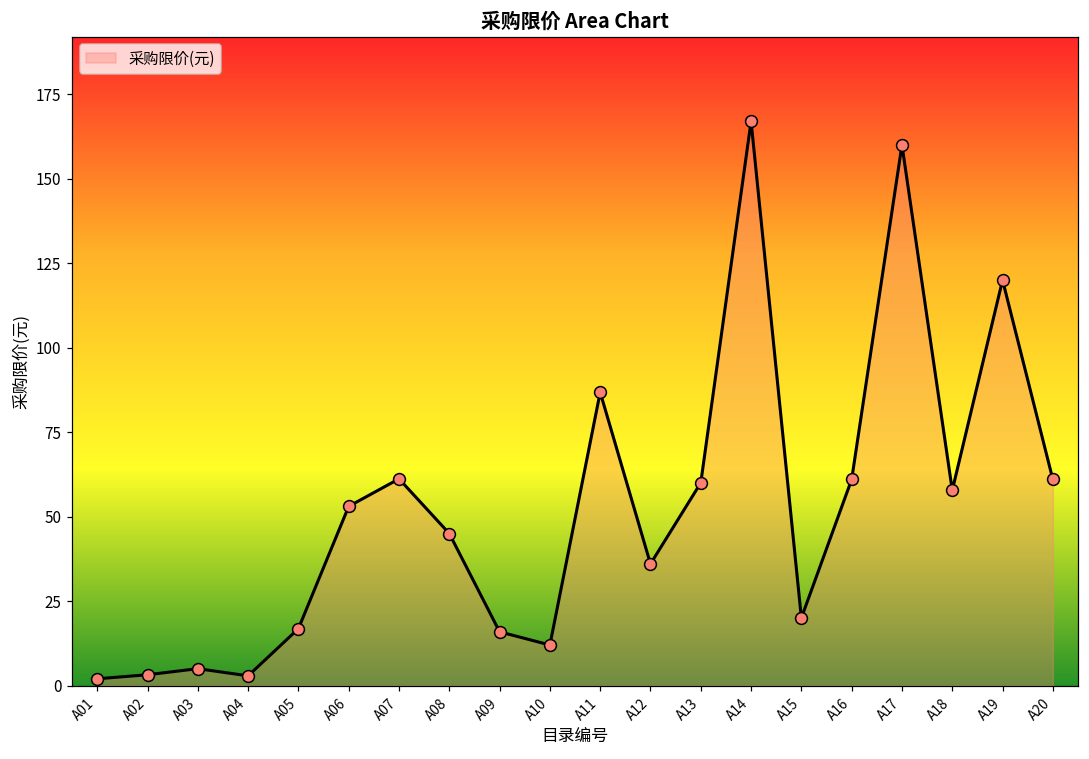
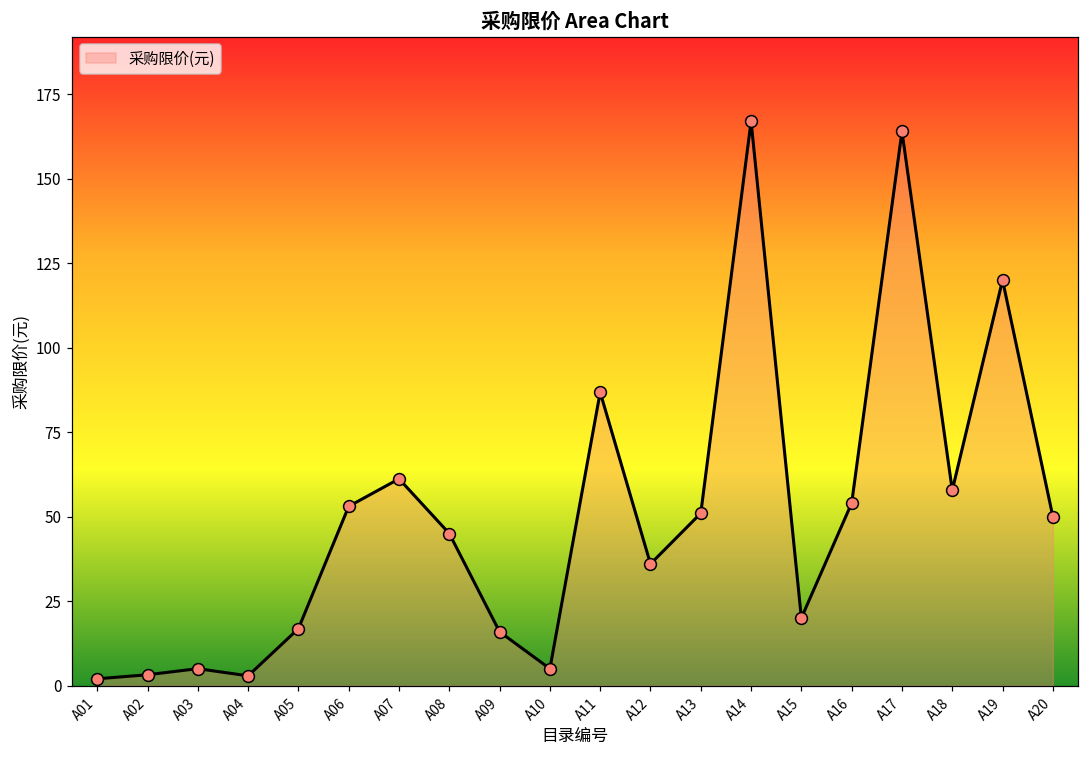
  {
    "A01": 2,
    "A02": 3,
    "A03": 5,
    "A04": 3,
    "A05": 17,
    "A06": 53,
    "A07": 61,
    "A08": 45,
    "A09": 16,
-   "A10": 12,
+   "A10": 5,
    "A11": 87,
    "A12": 36,
-   "A13": 60,
+   "A13": 51,
    "A14": 167,
    "A15": 20,
-   "A16": 61,
-   "A17": 160,
+   "A16": 54,
+   "A17": 164,
    "A18": 58,
    "A19": 120,
-   "A20": 61
+   "A20": 50
  }
